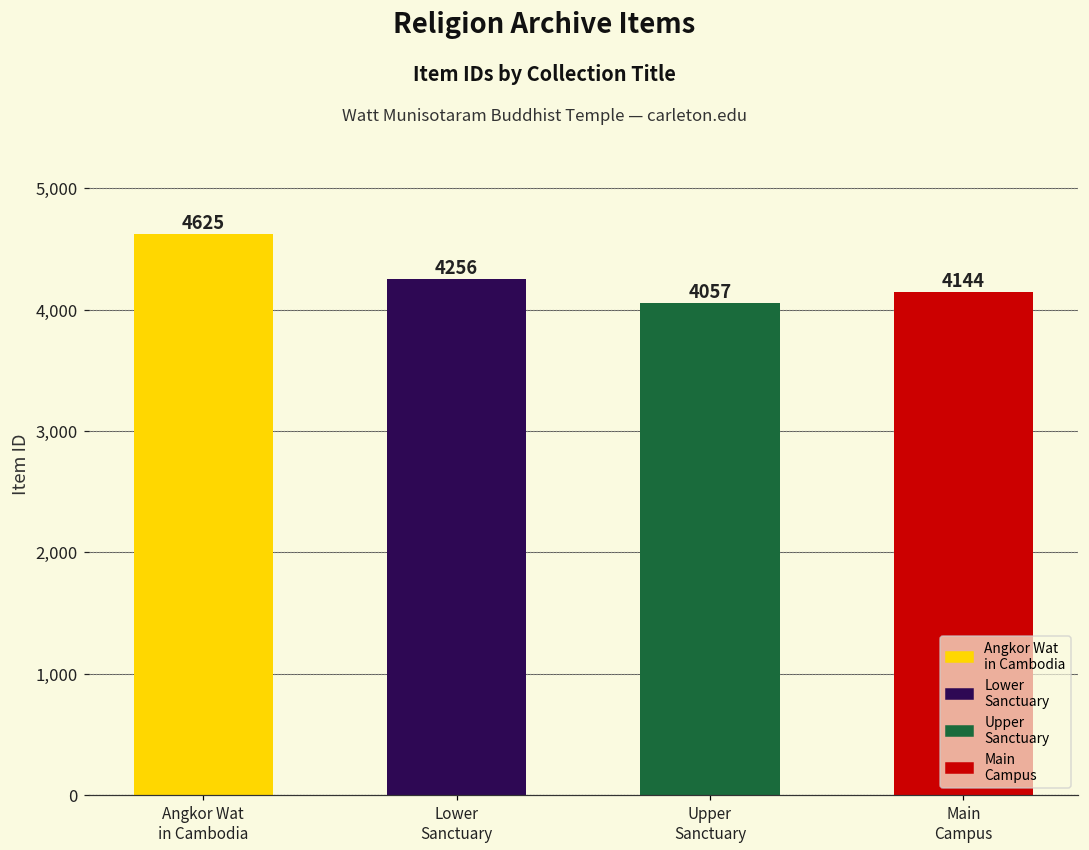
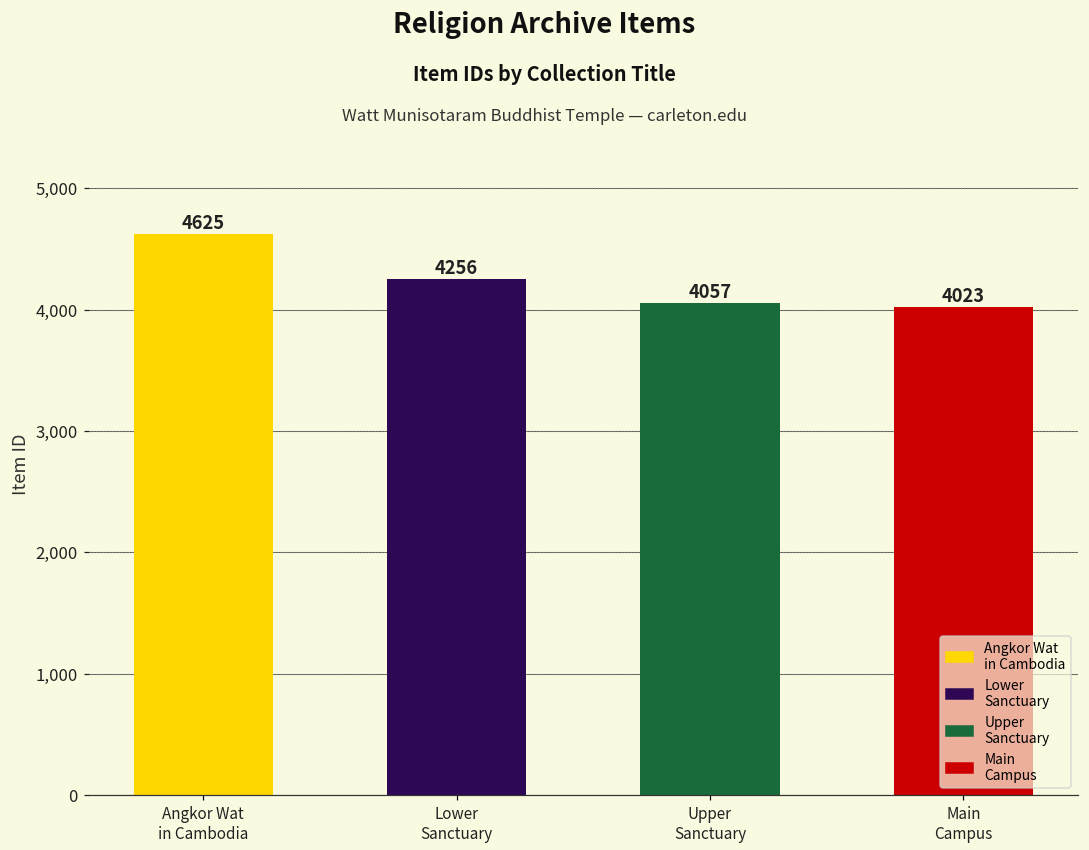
  {
    "Angkor Wat in Cambodia": 4625,
    "Lower Sanctuary": 4256,
    "Upper Sanctuary": 4057,
-   "Main Campus": 4144
+   "Main Campus": 4023
  }
